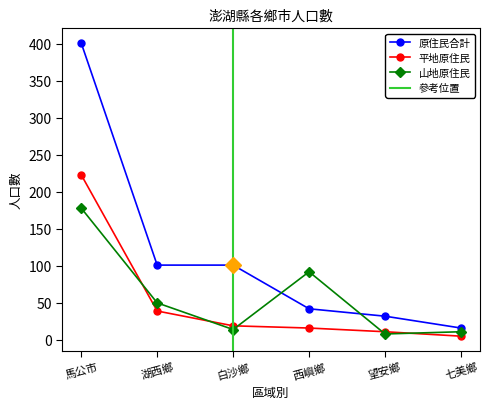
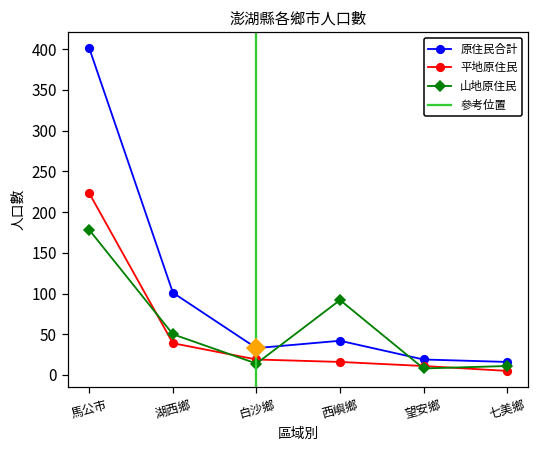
  {
    "原住民合計": {
      "馬公市": 400,
      "湖西鄉": 100,
-     "白沙鄉": 100,
+     "白沙鄉": 30,
      "西嶼鄉": 40,
-     "望安鄉": 30,
+     "望安鄉": 20,
      "七美鄉": 20
    },
    "平地原住民": {
      "馬公市": 220,
      "湖西鄉": 40,
      "白沙鄉": 20,
      "西嶼鄉": 20,
      "七美鄉": 10
    },
    "山地原住民": {
      "馬公市": 180,
      "湖西鄉": 50,
      "白沙鄉": 10,
      "西嶼鄉": 90,
      "七美鄉": 10
    }
  }
